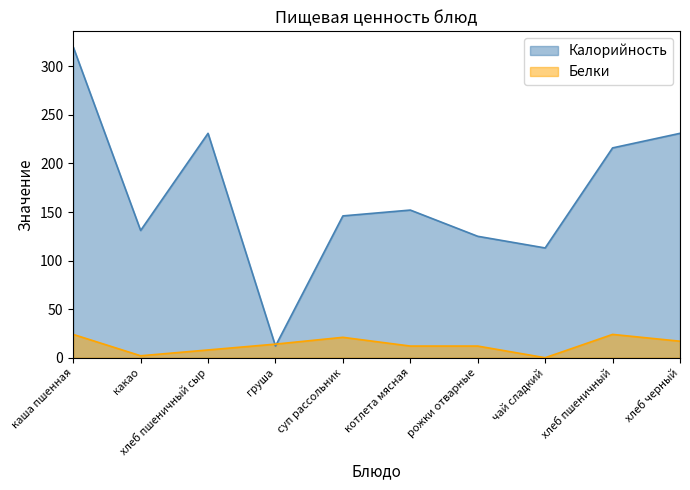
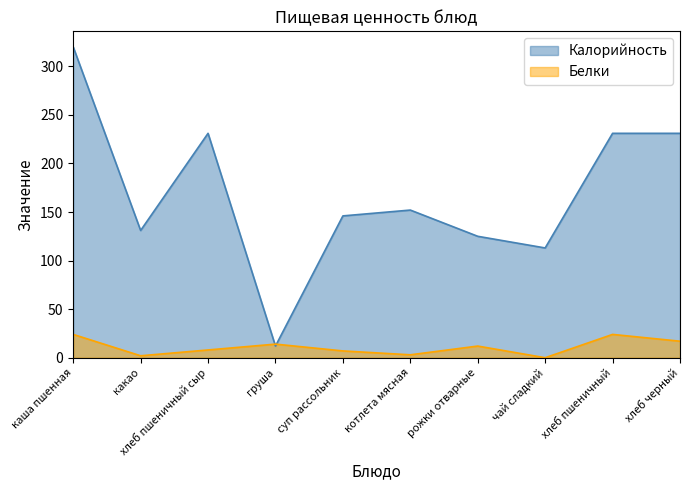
  {
    "Калорийность": {
      "каша пшенная": 320,
      "какао": 130,
      "хлеб пшеничный сыр": 230,
      "суп рассольник": 150,
      "котлета мясная": 150,
      "рожки отварные": 130,
      "чай сладкий": 110,
-     "хлеб пшеничный": 220,
+     "хлеб пшеничный": 230,
      "хлеб черный": 230
    },
    "Белки": {
      "каша пшенная": 20,
      "какао": 0,
      "хлеб пшеничный сыр": 10,
-     "суп рассольник": 20,
-     "котлета мясная": 10,
+     "суп рассольник": 10,
+     "котлета мясная": 0,
      "рожки отварные": 10,
      "чай сладкий": 0,
      "хлеб пшеничный": 20,
      "хлеб черный": 20
    }
  }
